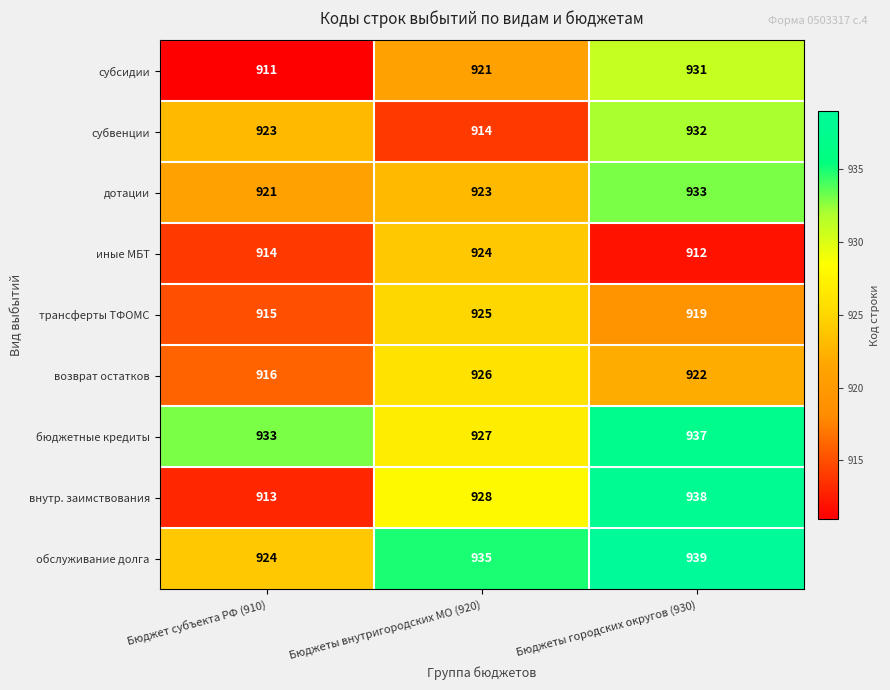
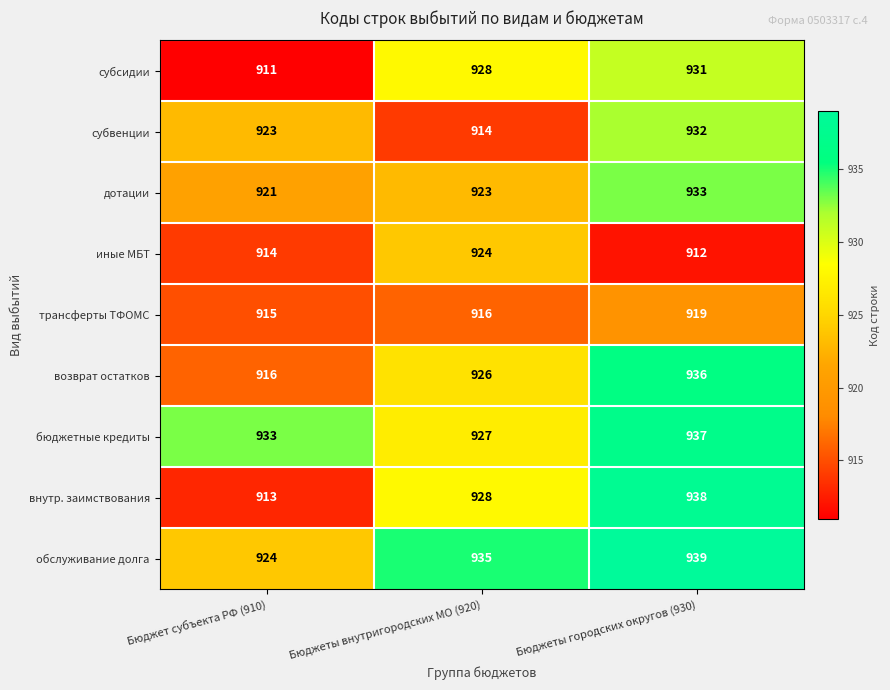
  {
    "субсидии": {
      "Бюджет субъекта РФ (910)": 911,
-     "Бюджеты внутригородских МО (920)": 921,
+     "Бюджеты внутригородских МО (920)": 928,
      "Бюджеты городских округов (930)": 931
    },
    "субвенции": {
      "Бюджет субъекта РФ (910)": 923,
      "Бюджеты внутригородских МО (920)": 914,
      "Бюджеты городских округов (930)": 932
    },
    "дотации": {
      "Бюджет субъекта РФ (910)": 921,
      "Бюджеты внутригородских МО (920)": 923,
      "Бюджеты городских округов (930)": 933
    },
    "иные МБТ": {
      "Бюджет субъекта РФ (910)": 914,
      "Бюджеты внутригородских МО (920)": 924,
      "Бюджеты городских округов (930)": 912
    },
    "трансферты ТФОМС": {
      "Бюджет субъекта РФ (910)": 915,
-     "Бюджеты внутригородских МО (920)": 925,
+     "Бюджеты внутригородских МО (920)": 916,
      "Бюджеты городских округов (930)": 919
    },
    "возврат остатков": {
      "Бюджет субъекта РФ (910)": 916,
      "Бюджеты внутригородских МО (920)": 926,
-     "Бюджеты городских округов (930)": 922
+     "Бюджеты городских округов (930)": 936
    },
    "бюджетные кредиты": {
      "Бюджет субъекта РФ (910)": 933,
      "Бюджеты внутригородских МО (920)": 927,
      "Бюджеты городских округов (930)": 937
    },
    "внутр. заимствования": {
      "Бюджет субъекта РФ (910)": 913,
      "Бюджеты внутригородских МО (920)": 928,
      "Бюджеты городских округов (930)": 938
    },
    "обслуживание долга": {
      "Бюджет субъекта РФ (910)": 924,
      "Бюджеты внутригородских МО (920)": 935,
      "Бюджеты городских округов (930)": 939
    }
  }
